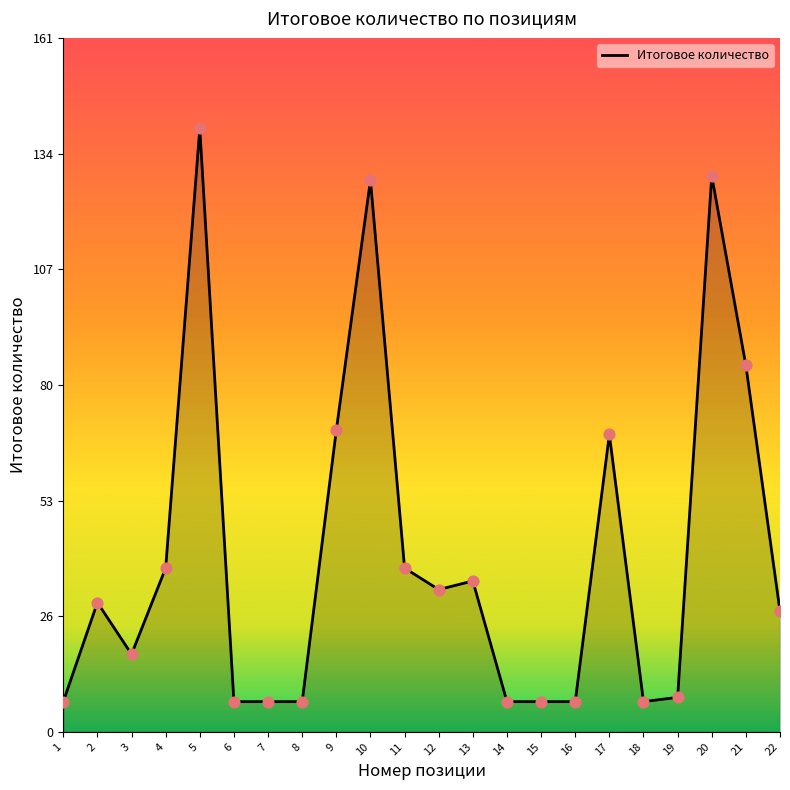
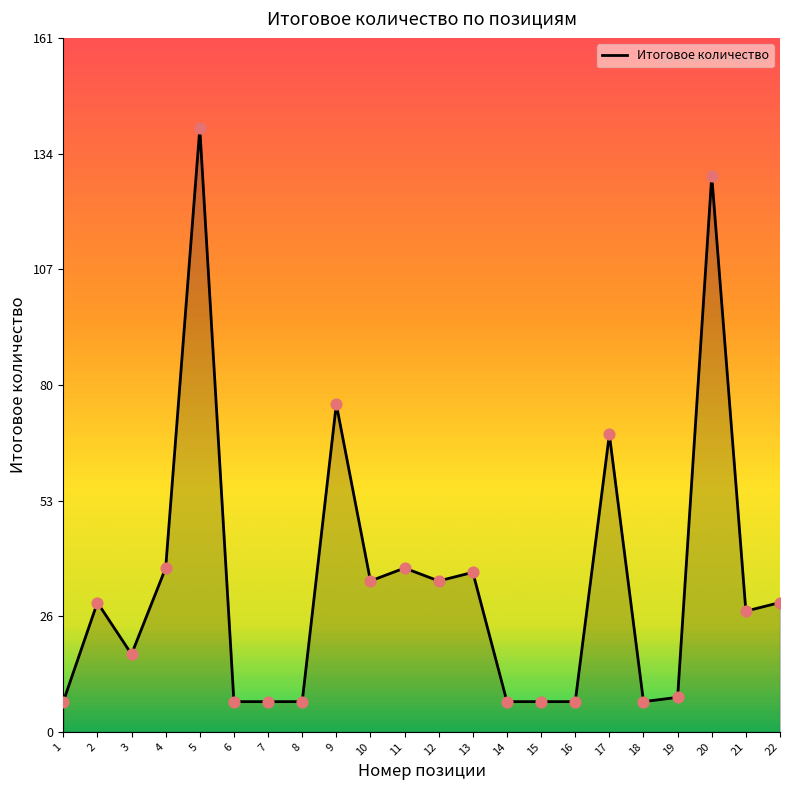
  {
    "1": 7,
    "2": 30,
    "3": 18,
    "4": 38,
    "5": 140,
    "6": 7,
    "7": 7,
    "8": 7,
-   "9": 70,
-   "10": 128,
+   "9": 76,
+   "10": 35,
    "11": 38,
-   "12": 33,
-   "13": 35,
+   "12": 35,
+   "13": 37,
    "14": 7,
    "15": 7,
    "16": 7,
    "17": 69,
    "18": 7,
    "19": 8,
    "20": 129,
-   "21": 85,
-   "22": 28
+   "21": 28,
+   "22": 30
  }
